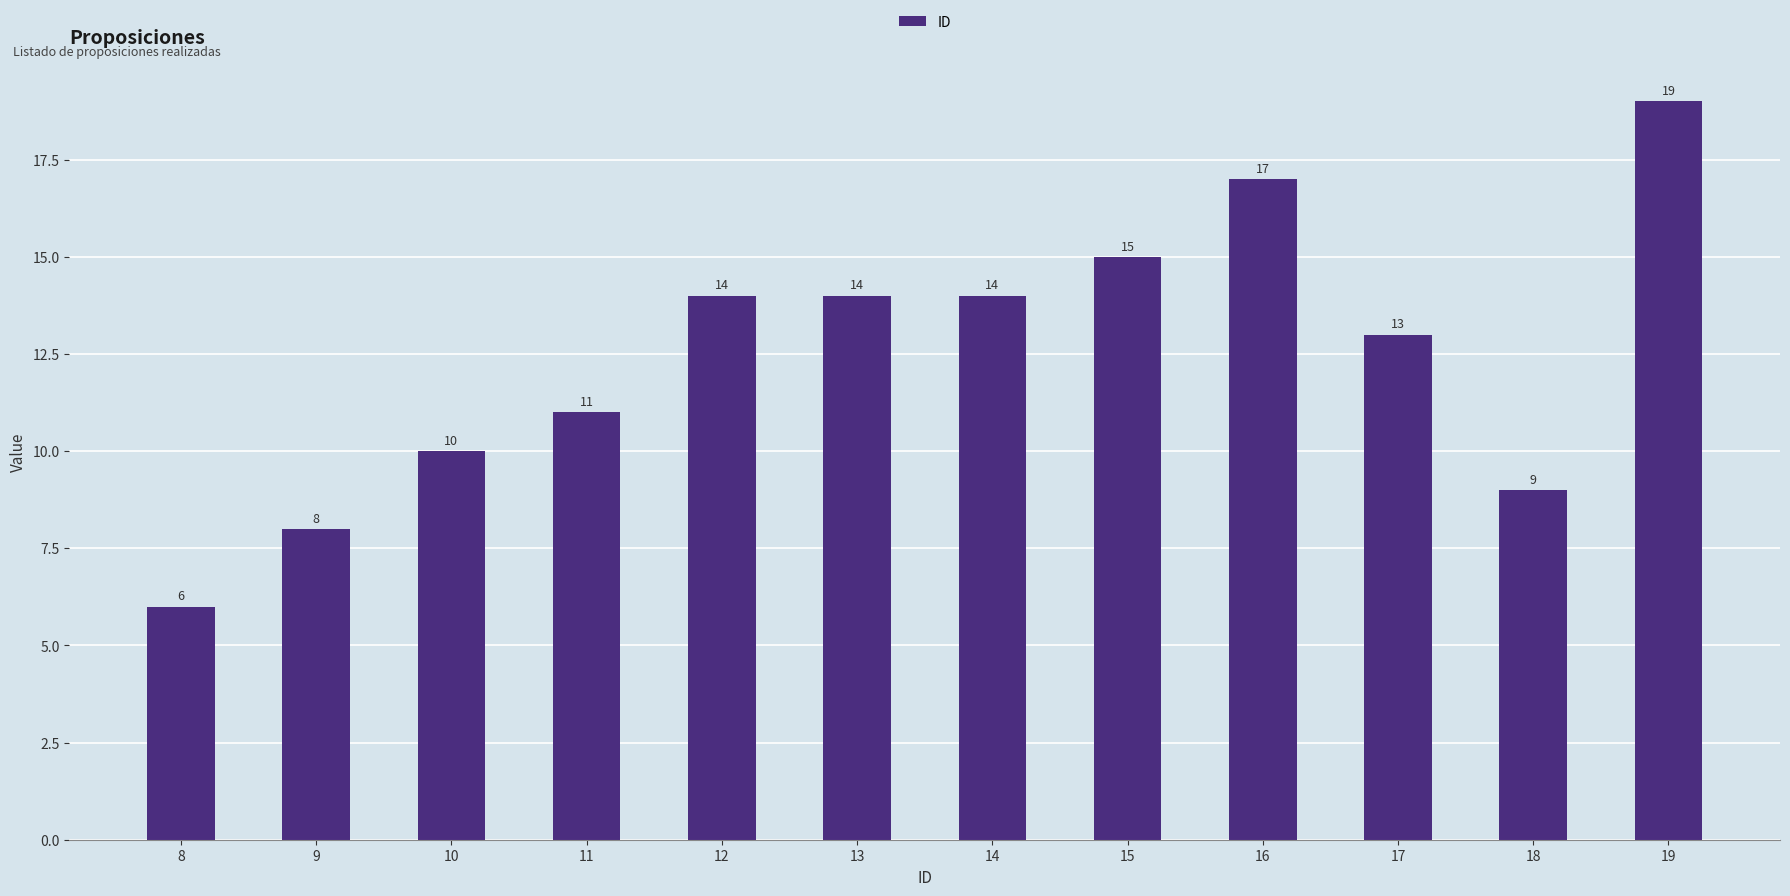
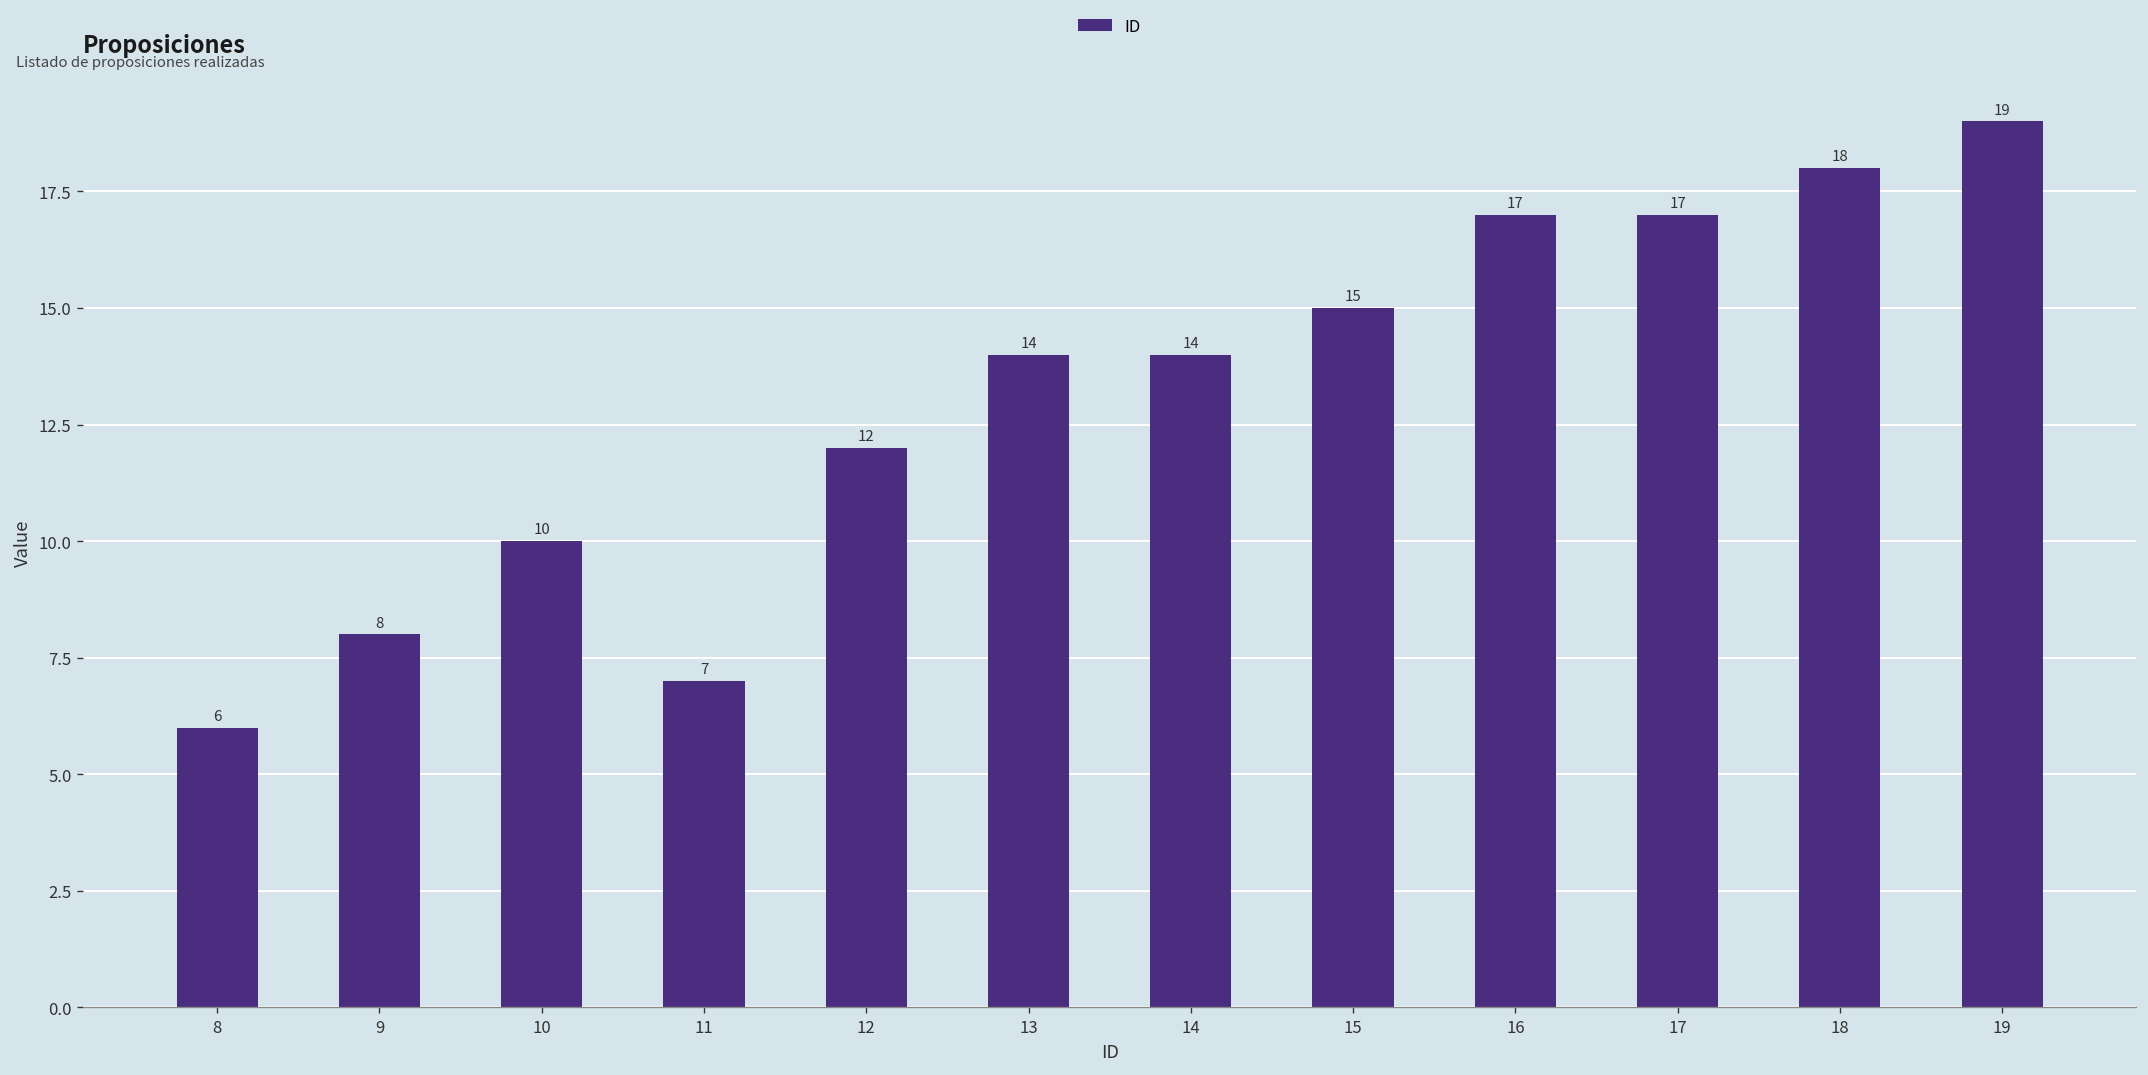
  {
    "8": 6,
    "9": 8,
    "10": 10,
-   "11": 11,
-   "12": 14,
+   "11": 7,
+   "12": 12,
    "13": 14,
    "14": 14,
    "15": 15,
    "16": 17,
-   "17": 13,
-   "18": 9,
+   "17": 17,
+   "18": 18,
    "19": 19
  }
